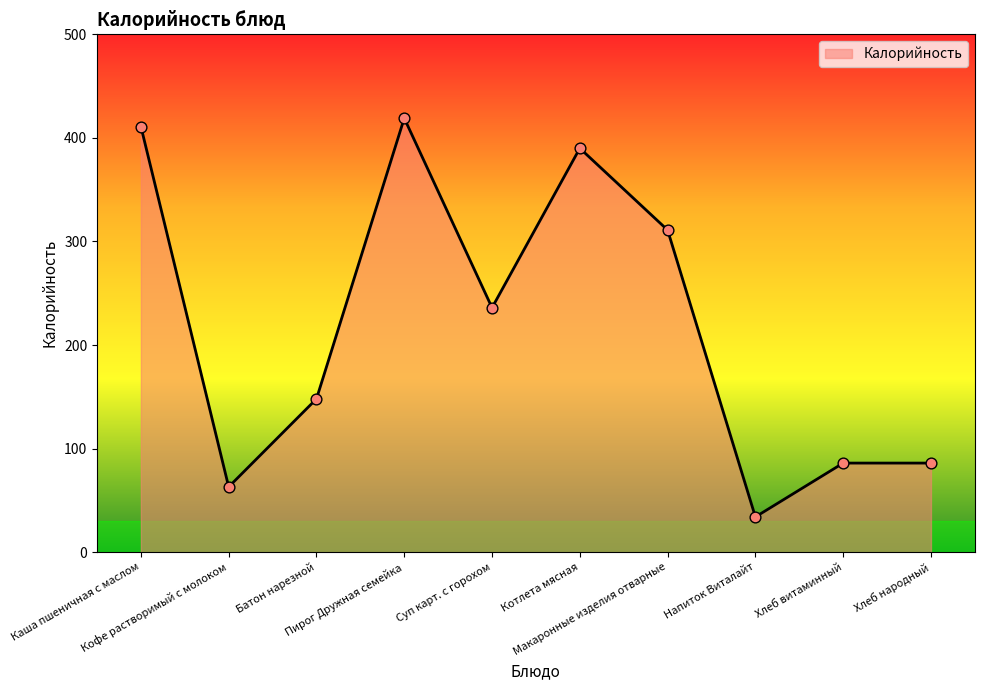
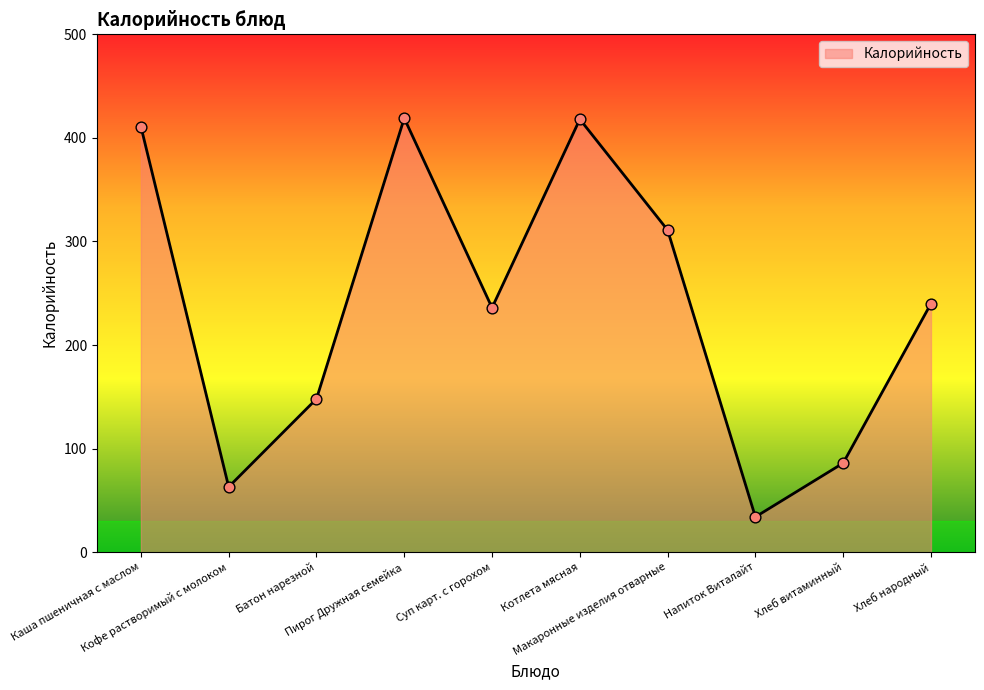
  {
    "Каша пшеничная с маслом": 411,
    "Кофе растворимый с молоком": 63,
    "Батон нарезной": 148,
    "Пирог Дружная семейка": 419,
    "Суп карт. с горохом": 236,
-   "Котлета мясная": 390,
+   "Котлета мясная": 418,
    "Макаронные изделия отварные": 311,
    "Напиток Виталайт": 34,
    "Хлеб витаминный": 86,
-   "Хлеб народный": 86
+   "Хлеб народный": 240
  }
